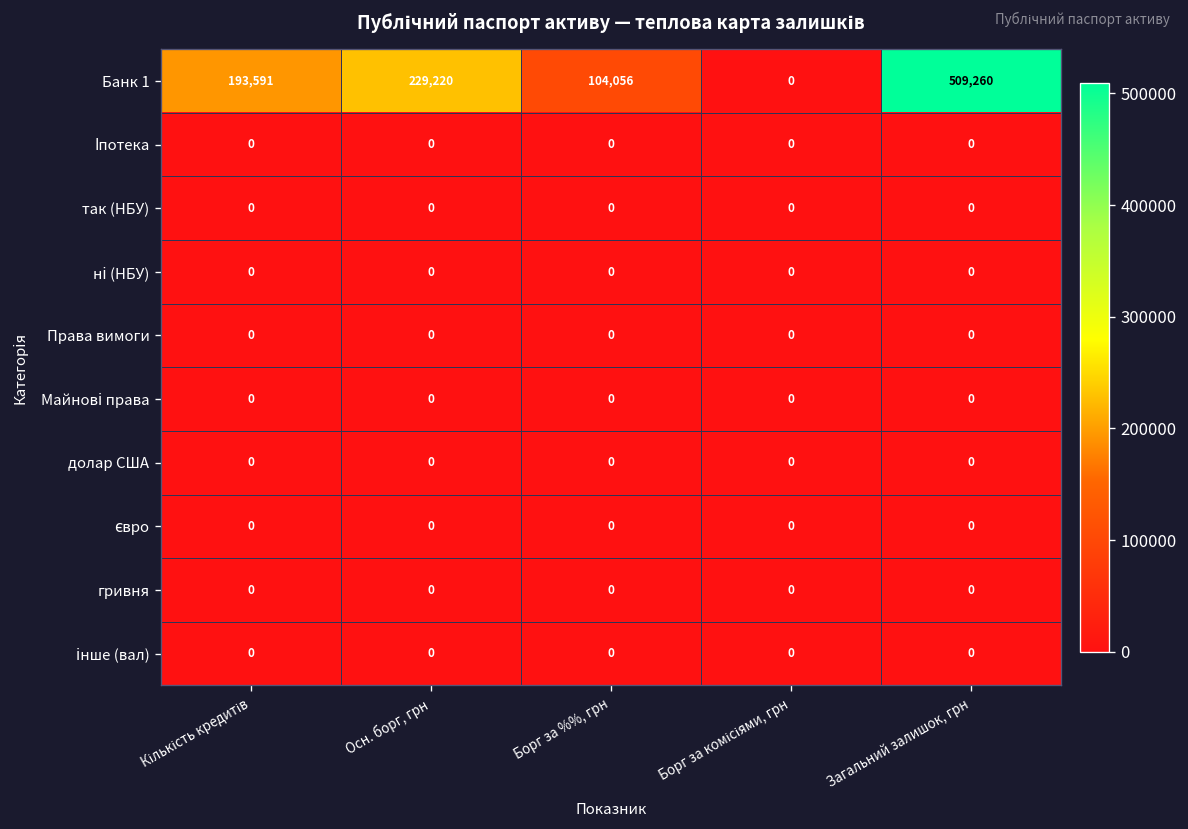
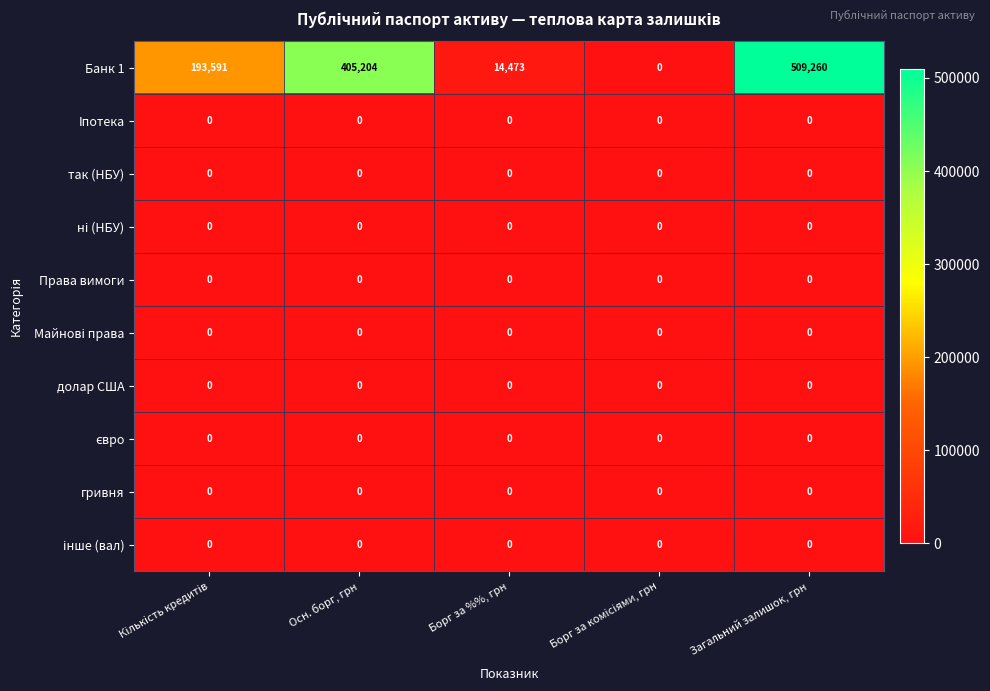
  {
    "Банк 1": {
      "Кількість кредитів": "193,591",
-     "Осн. борг, грн": "229,220",
-     "Борг за %%, грн": "104,056",
+     "Осн. борг, грн": "405,204",
+     "Борг за %%, грн": "14,473",
      "Борг за комісіями, грн": "0",
      "Загальний залишок, грн": "509,260"
    },
    "Іпотека": {
      "Кількість кредитів": "0",
      "Осн. борг, грн": "0",
      "Борг за %%, грн": "0",
      "Борг за комісіями, грн": "0",
      "Загальний залишок, грн": "0"
    },
    "так (НБУ)": {
      "Кількість кредитів": "0",
      "Осн. борг, грн": "0",
      "Борг за %%, грн": "0",
      "Борг за комісіями, грн": "0",
      "Загальний залишок, грн": "0"
    },
    "ні (НБУ)": {
      "Кількість кредитів": "0",
      "Осн. борг, грн": "0",
      "Борг за %%, грн": "0",
      "Борг за комісіями, грн": "0",
      "Загальний залишок, грн": "0"
    },
    "Права вимоги": {
      "Кількість кредитів": "0",
      "Осн. борг, грн": "0",
      "Борг за %%, грн": "0",
      "Борг за комісіями, грн": "0",
      "Загальний залишок, грн": "0"
    },
    "Майнові права": {
      "Кількість кредитів": "0",
      "Осн. борг, грн": "0",
      "Борг за %%, грн": "0",
      "Борг за комісіями, грн": "0",
      "Загальний залишок, грн": "0"
    },
    "долар США": {
      "Кількість кредитів": "0",
      "Осн. борг, грн": "0",
      "Борг за %%, грн": "0",
      "Борг за комісіями, грн": "0",
      "Загальний залишок, грн": "0"
    },
    "євро": {
      "Кількість кредитів": "0",
      "Осн. борг, грн": "0",
      "Борг за %%, грн": "0",
      "Борг за комісіями, грн": "0",
      "Загальний залишок, грн": "0"
    },
    "гривня": {
      "Кількість кредитів": "0",
      "Осн. борг, грн": "0",
      "Борг за %%, грн": "0",
      "Борг за комісіями, грн": "0",
      "Загальний залишок, грн": "0"
    },
    "інше (вал)": {
      "Кількість кредитів": "0",
      "Осн. борг, грн": "0",
      "Борг за %%, грн": "0",
      "Борг за комісіями, грн": "0",
      "Загальний залишок, грн": "0"
    }
  }
